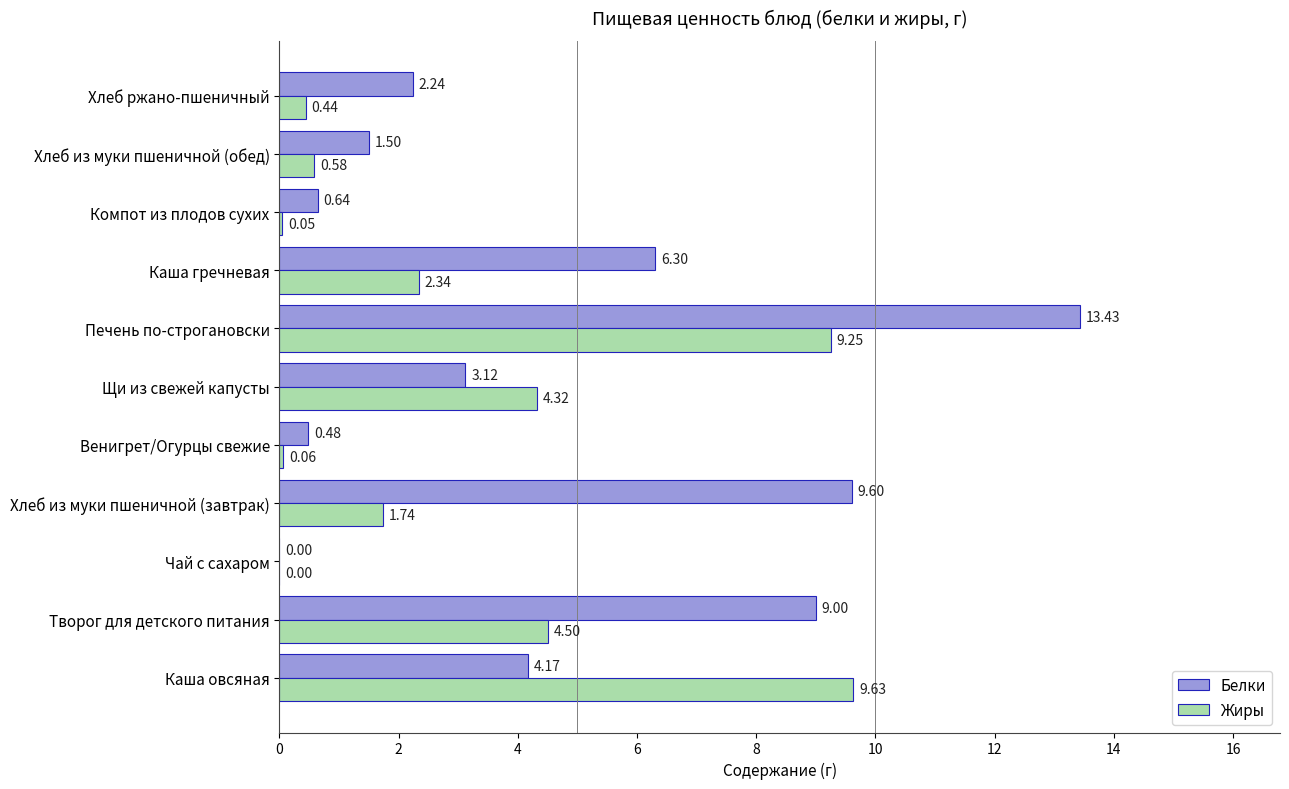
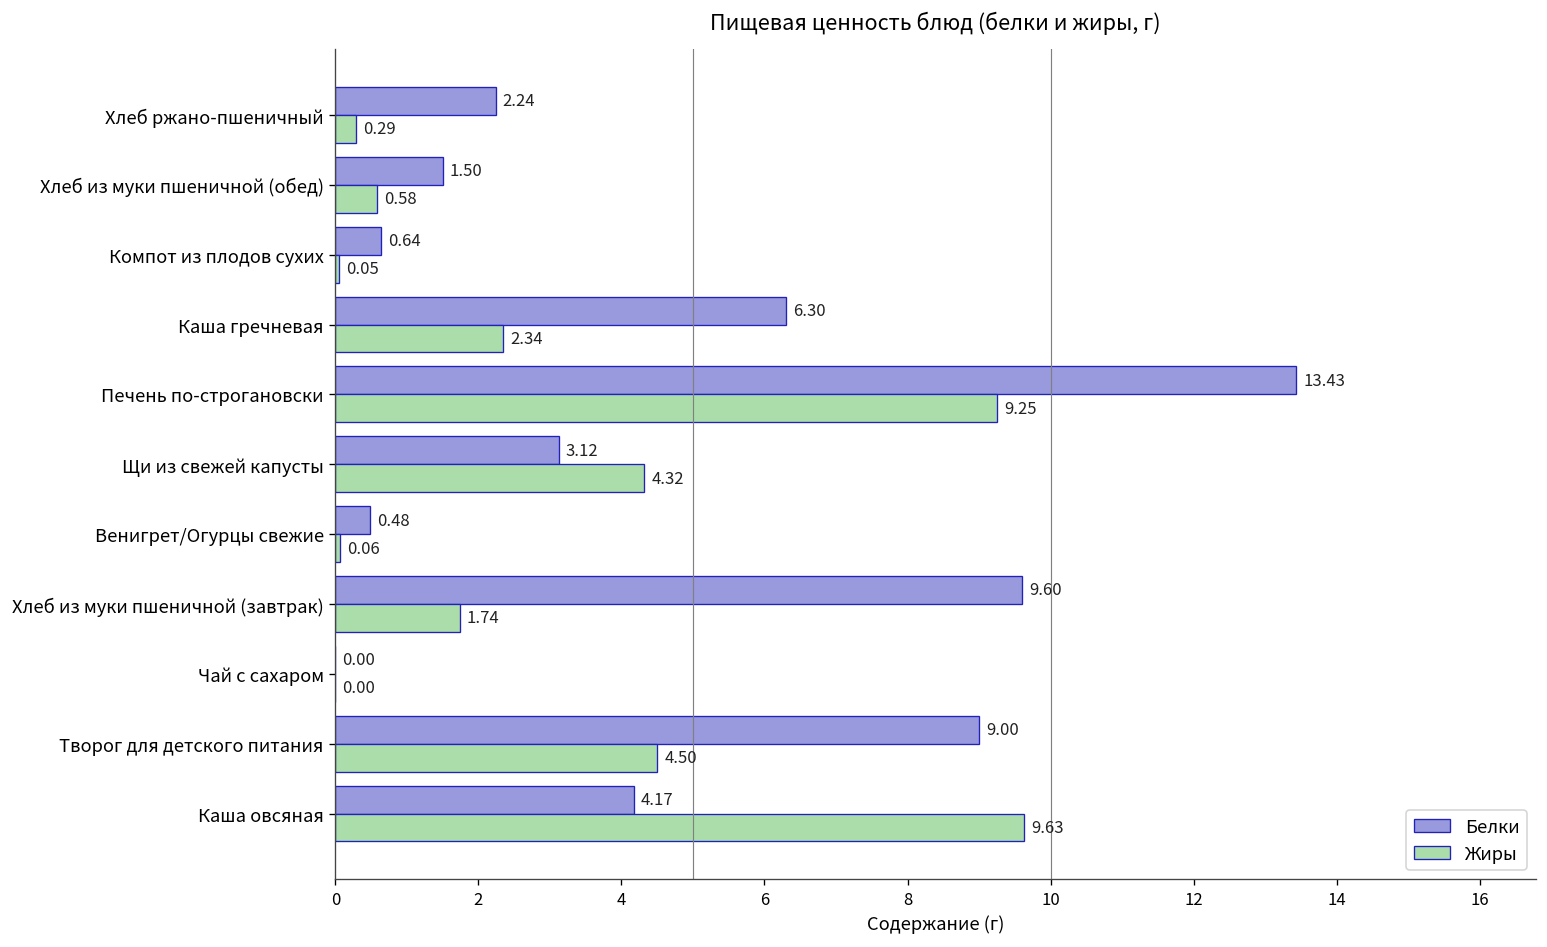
  {
    "Белки": {
      "Хлеб ржано-пшеничный": 2.24,
      "Хлеб из муки пшеничной (обед)": 1.50,
      "Компот из плодов сухих": 0.64,
      "Каша гречневая": 6.30,
      "Печень по-строгановски": 13.43,
      "Щи из свежей капусты": 3.12,
      "Венигрет/Огурцы свежие": 0.48,
      "Хлеб из муки пшеничной (завтрак)": 9.60,
      "Чай с сахаром": 0.00,
      "Творог для детского питания": 9.00,
      "Каша овсяная": 4.17
    },
    "Жиры": {
-     "Хлеб ржано-пшеничный": 0.44,
+     "Хлеб ржано-пшеничный": 0.29,
      "Хлеб из муки пшеничной (обед)": 0.58,
      "Компот из плодов сухих": 0.05,
      "Каша гречневая": 2.34,
      "Печень по-строгановски": 9.25,
      "Щи из свежей капусты": 4.32,
      "Венигрет/Огурцы свежие": 0.06,
      "Хлеб из муки пшеничной (завтрак)": 1.74,
      "Чай с сахаром": 0.00,
      "Творог для детского питания": 4.50,
      "Каша овсяная": 9.63
    }
  }
